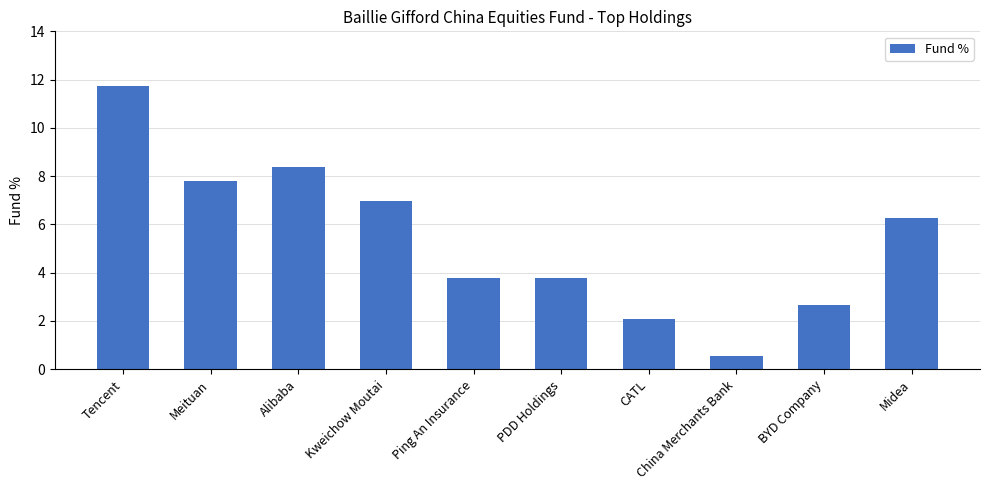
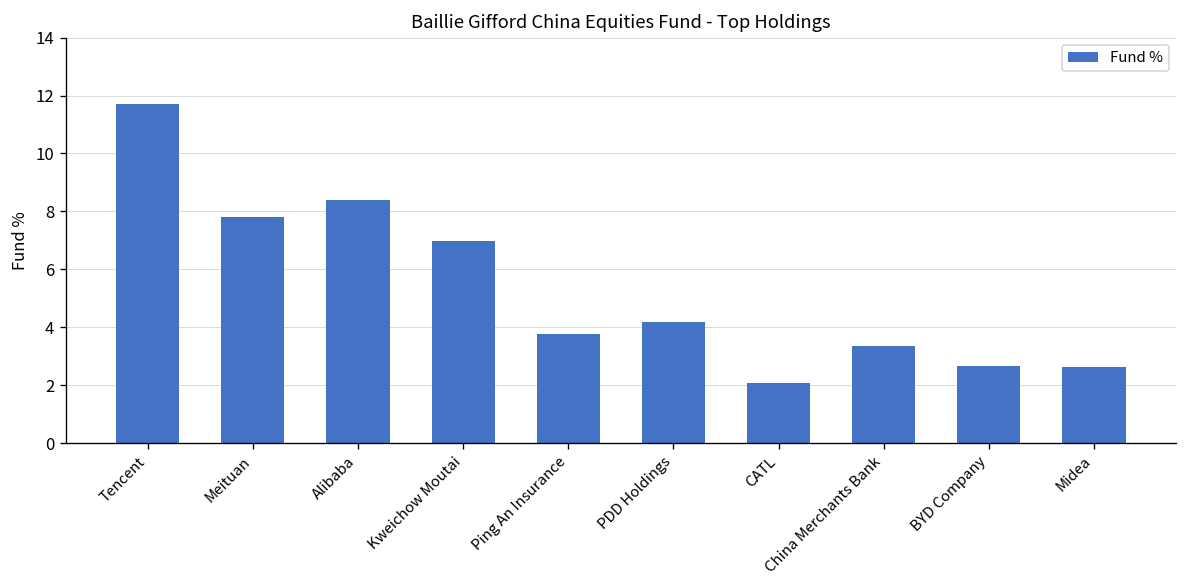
  {
    "Tencent": 11.7,
    "Meituan": 7.8,
    "Alibaba": 8.4,
    "Kweichow Moutai": 7.0,
    "Ping An Insurance": 3.8,
-   "PDD Holdings": 3.8,
+   "PDD Holdings": 4.2,
    "CATL": 2.1,
-   "China Merchants Bank": 0.5,
+   "China Merchants Bank": 3.3,
    "BYD Company": 2.7,
-   "Midea": 6.3
+   "Midea": 2.6
  }
